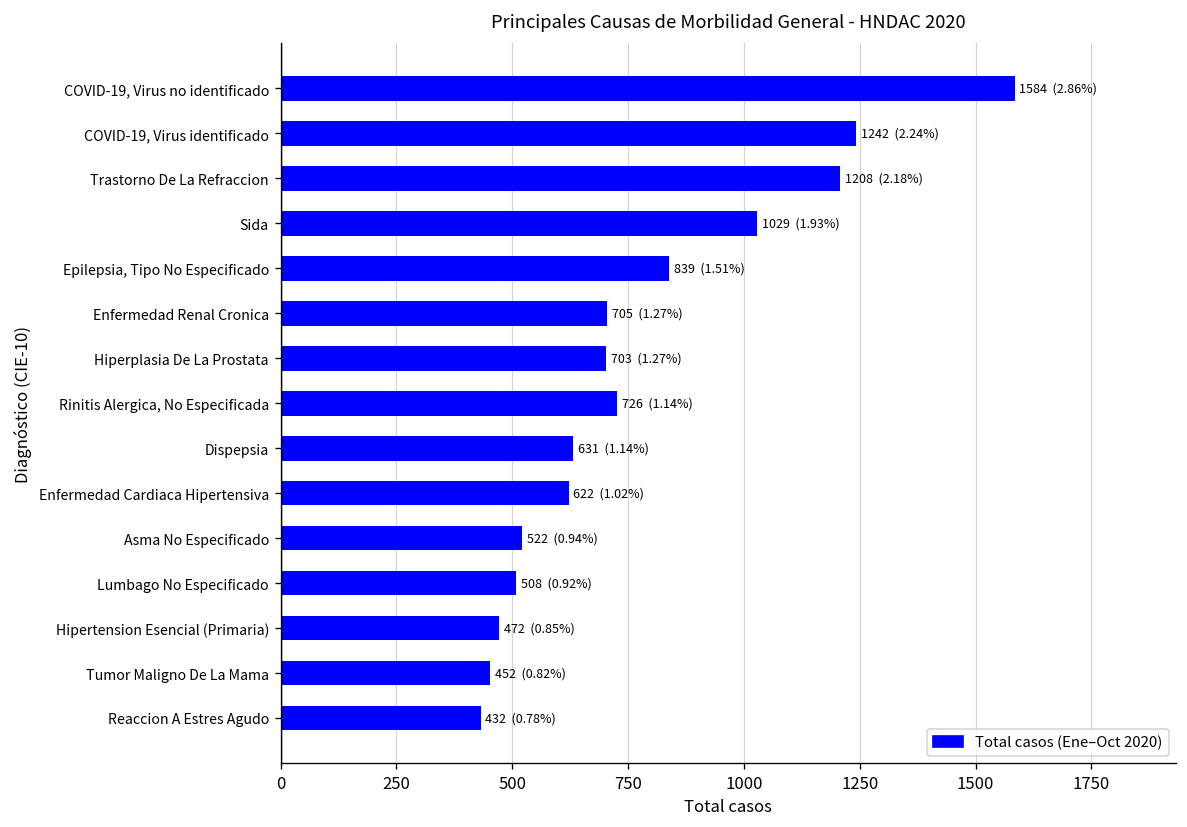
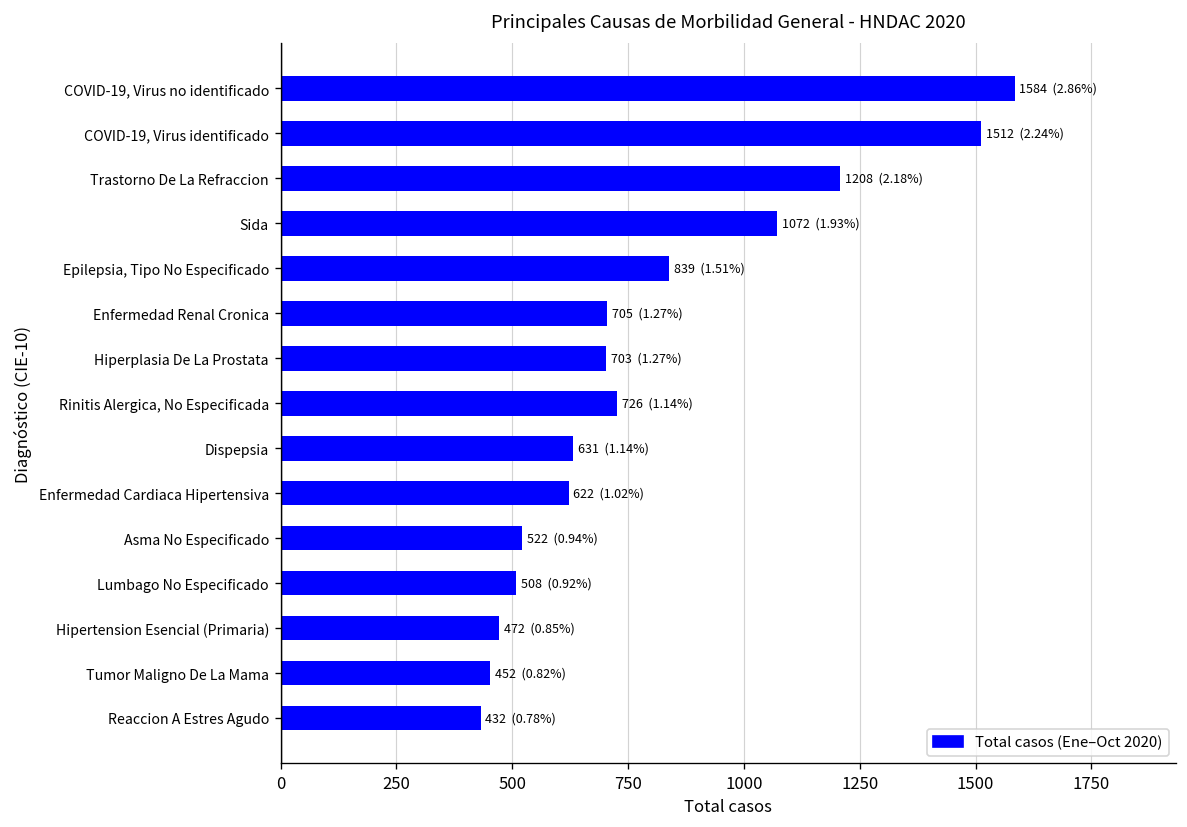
  {
    "COVID-19, Virus no identificado": 1584,
-   "COVID-19, Virus identificado": 1242,
+   "COVID-19, Virus identificado": 1512,
    "Trastorno De La Refraccion": 1208,
-   "Sida": 1029,
+   "Sida": 1072,
    "Epilepsia, Tipo No Especificado": 839,
    "Enfermedad Renal Cronica": 705,
    "Hiperplasia De La Prostata": 703,
    "Rinitis Alergica, No Especificada": 726,
    "Dispepsia": 631,
    "Enfermedad Cardiaca Hipertensiva": 622,
    "Asma No Especificado": 522,
    "Lumbago No Especificado": 508,
    "Hipertension Esencial (Primaria)": 472,
    "Tumor Maligno De La Mama": 452,
    "Reaccion A Estres Agudo": 432
  }
